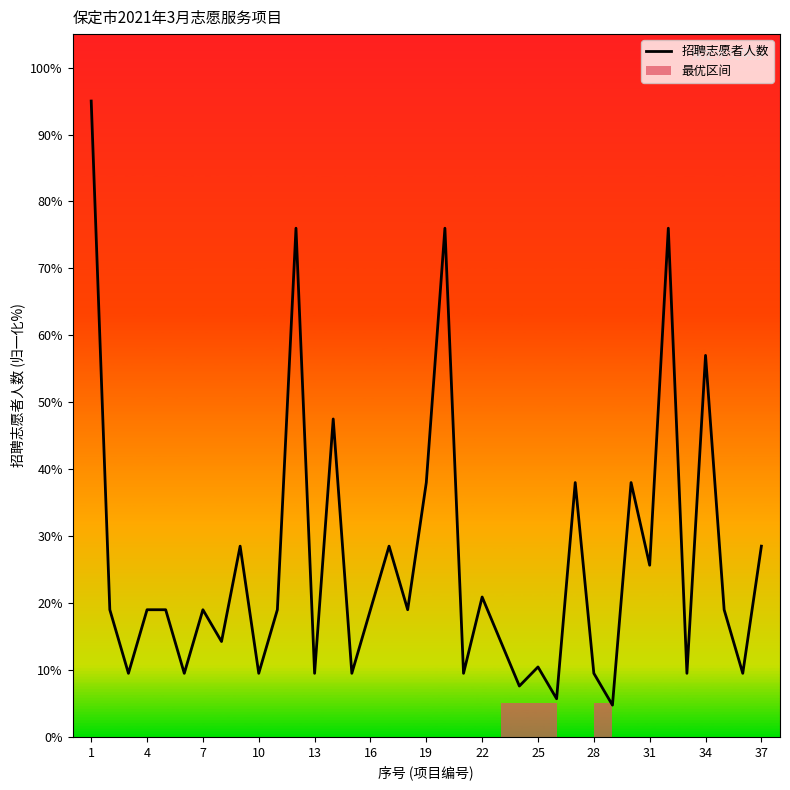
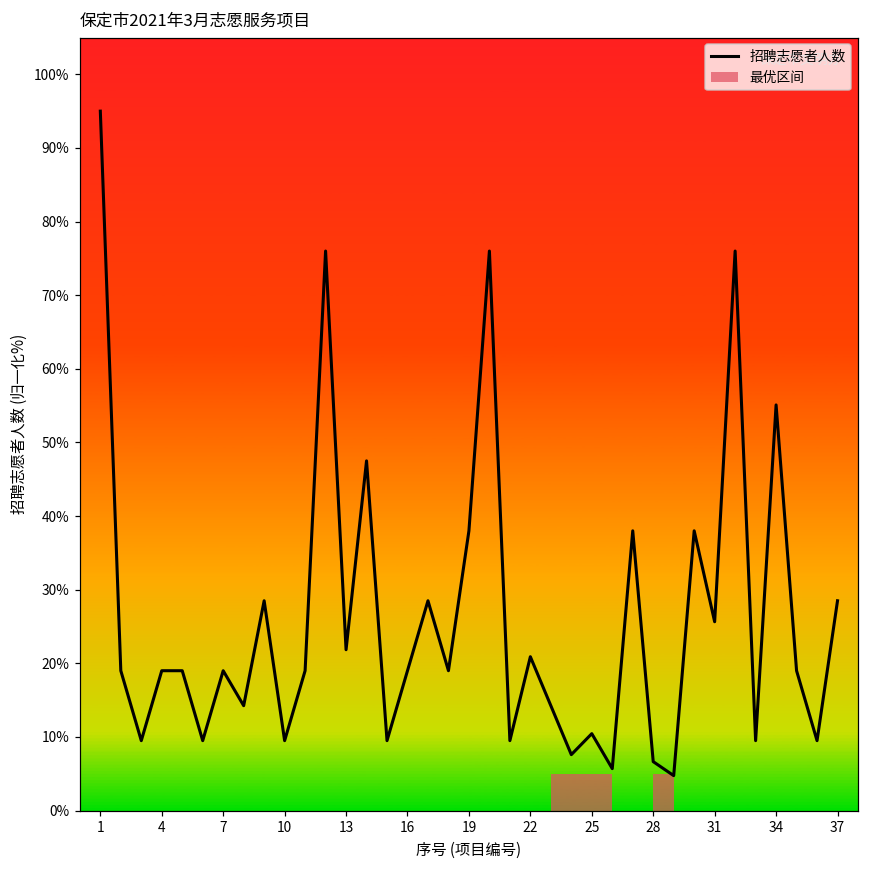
  {
    "1": "95%",
    "4": "19%",
    "7": "19%",
    "10": "10%",
-   "13": "10%",
+   "13": "22%",
    "16": "19%",
    "19": "38%",
    "22": "21%",
    "25": "10%",
-   "28": "10%",
+   "28": "7%",
    "31": "26%",
-   "34": "57%",
+   "34": "55%",
    "37": "29%"
  }
